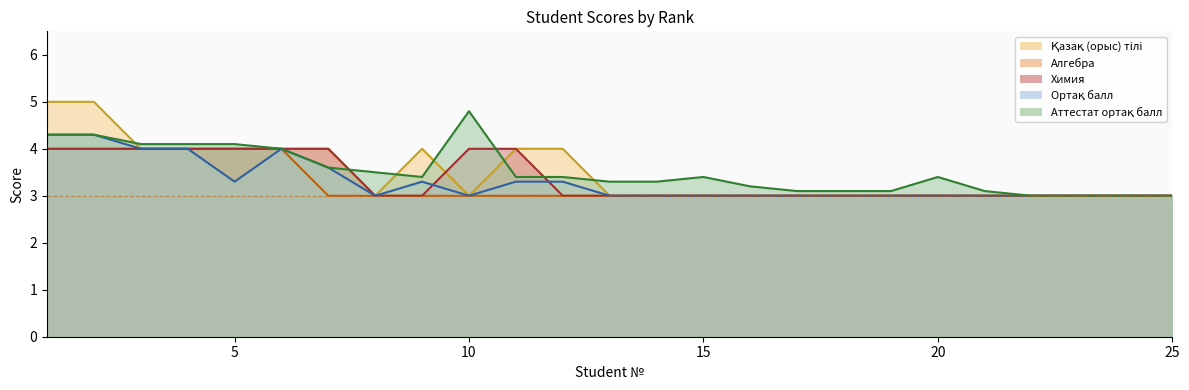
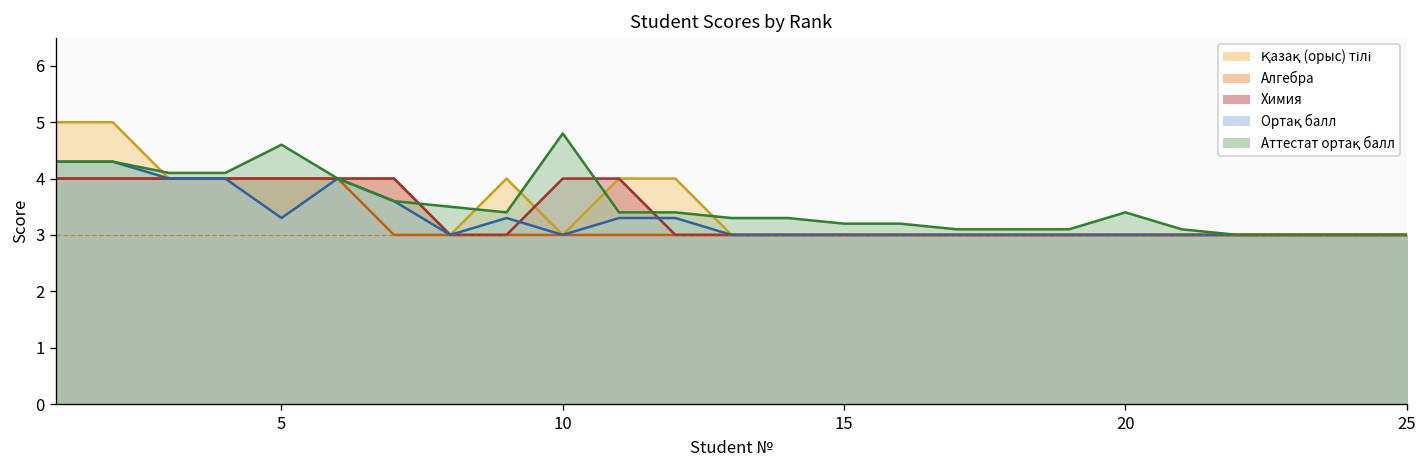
  {
    "Ортақ балл": {
      "5": 3.3
    },
    "Аттестат ортақ балл": {
-     "5": 4.1,
+     "5": 4.6,
      "10": 4.8,
-     "15": 3.4,
+     "15": 3.2,
      "20": 3.4
    }
  }
